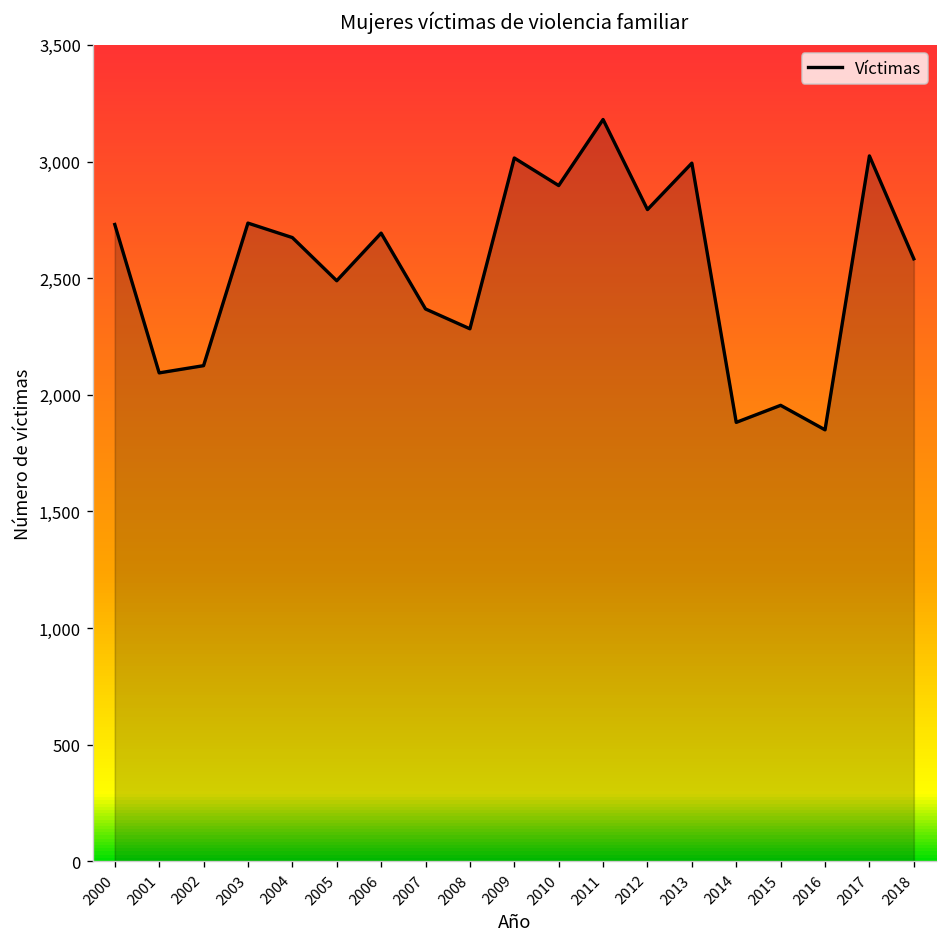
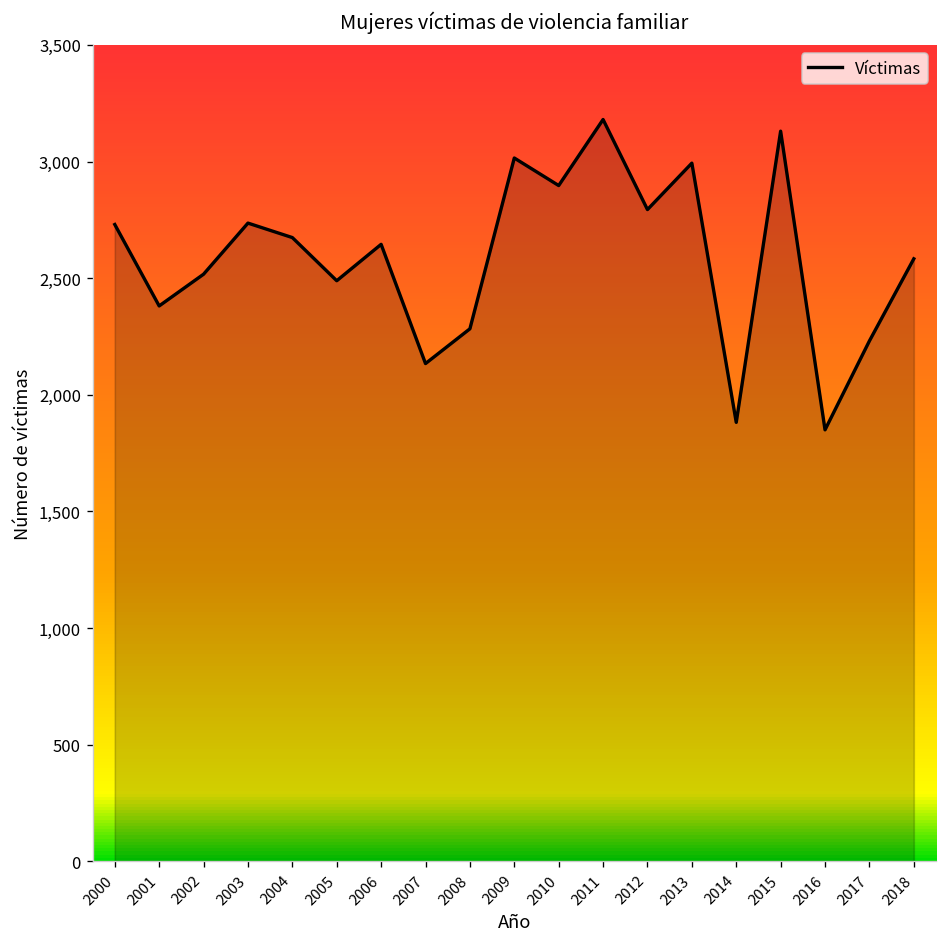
  {
    "2000": "2,730",
-   "2001": "2,090",
-   "2002": "2,130",
+   "2001": "2,380",
+   "2002": "2,520",
    "2003": "2,740",
    "2004": "2,670",
    "2005": "2,490",
-   "2006": "2,690",
-   "2007": "2,370",
+   "2006": "2,650",
+   "2007": "2,130",
    "2008": "2,280",
    "2009": "3,020",
    "2010": "2,900",
    "2011": "3,180",
    "2012": "2,790",
    "2013": "2,990",
    "2014": "1,880",
-   "2015": "1,960",
+   "2015": "3,130",
    "2016": "1,850",
-   "2017": "3,020",
+   "2017": "2,230",
    "2018": "2,580"
  }
